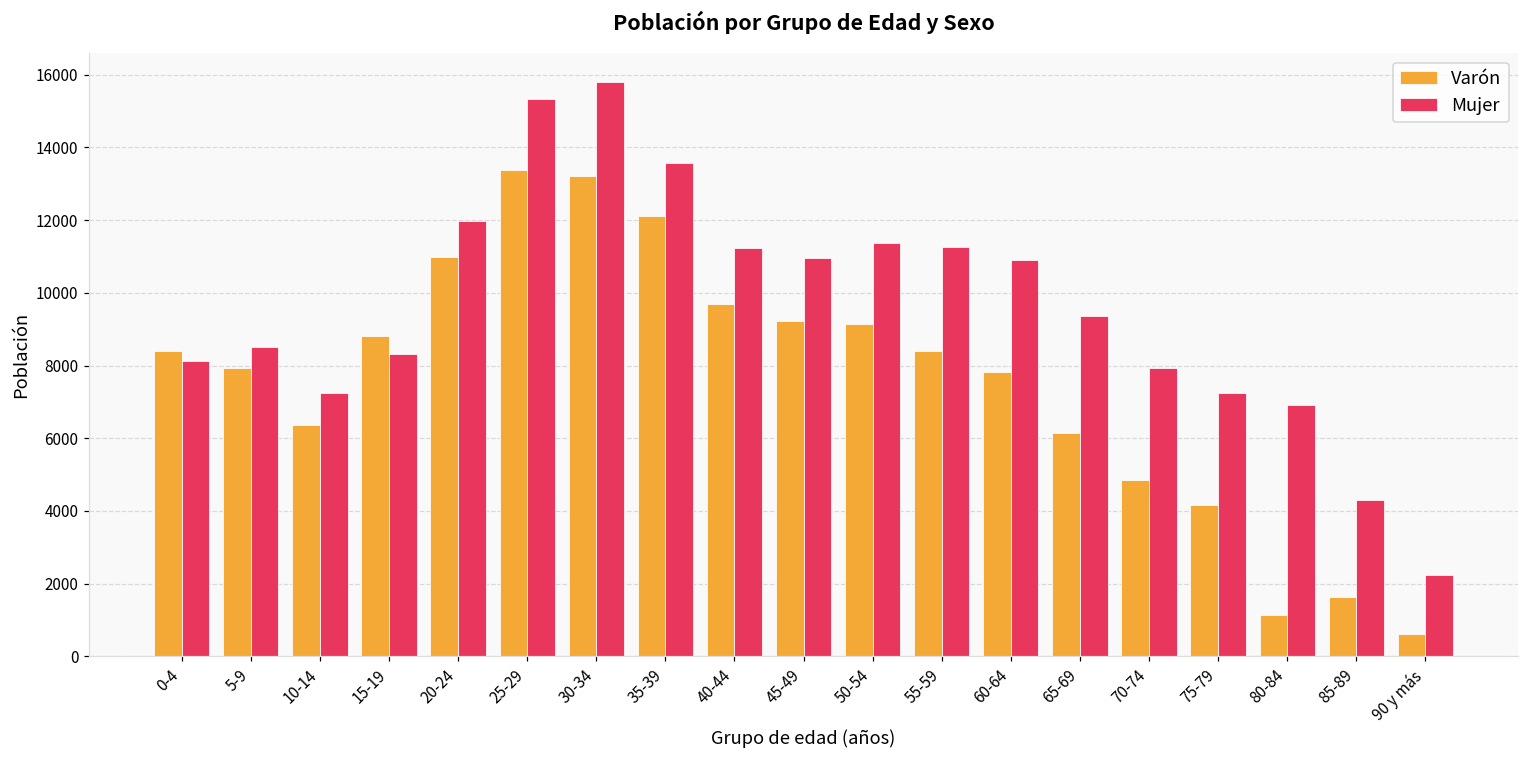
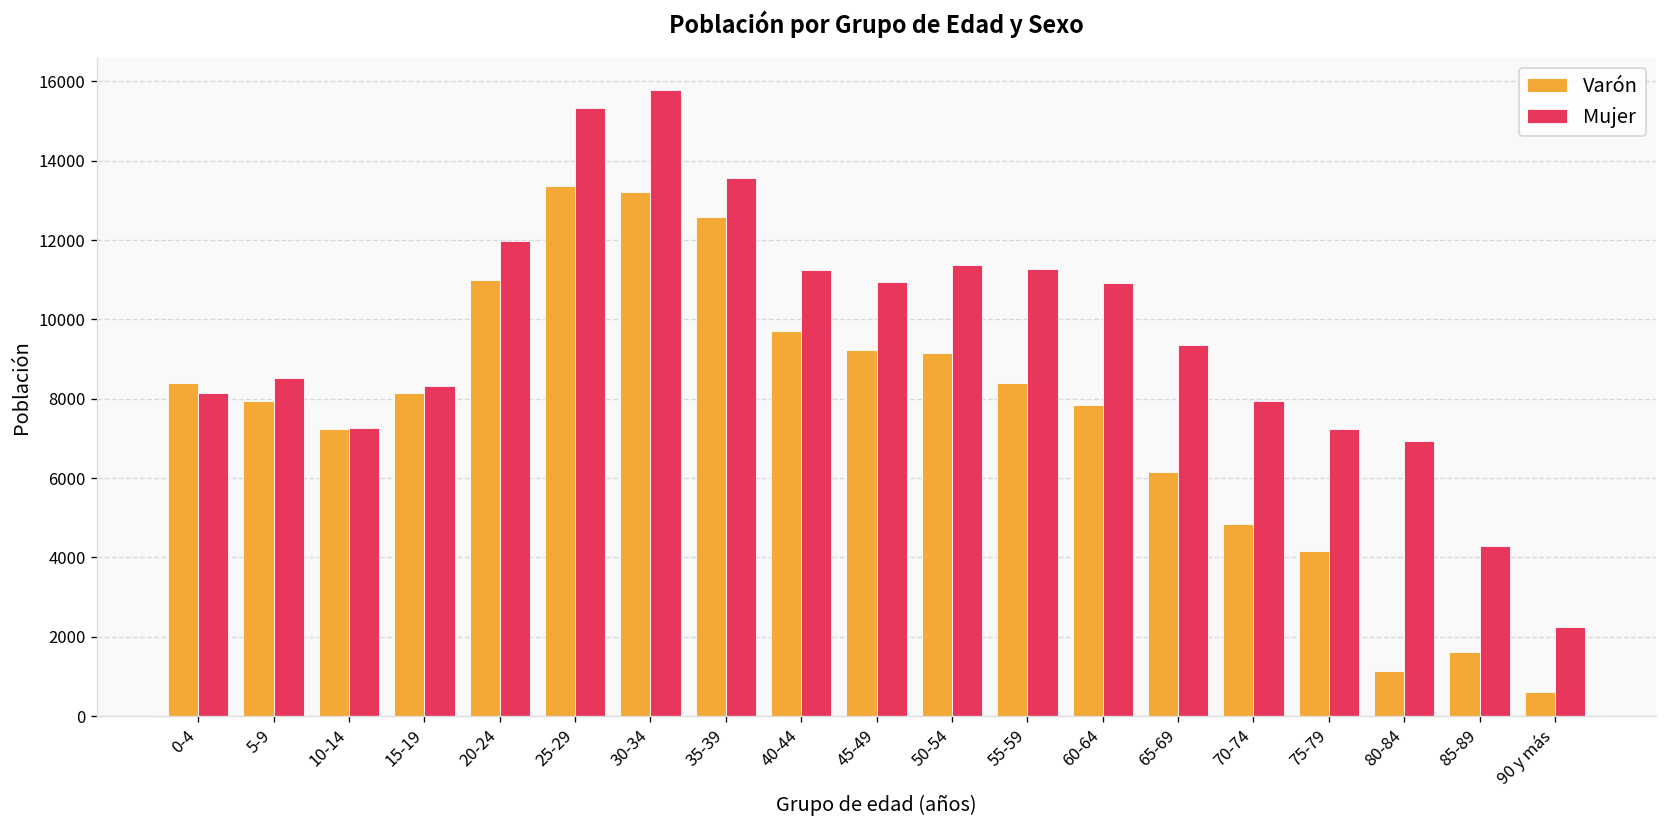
  {
    "Varón": {
      "0-4": 8400,
      "5-9": 7900,
-     "10-14": 6400,
-     "15-19": 8800,
+     "10-14": 7200,
+     "15-19": 8200,
      "20-24": 11000,
      "25-29": 13400,
      "30-34": 13200,
-     "35-39": 12100,
+     "35-39": 12600,
      "40-44": 9700,
      "45-49": 9200,
      "50-54": 9100,
      "55-59": 8400,
      "60-64": 7800,
      "65-69": 6200,
      "70-74": 4800,
      "75-79": 4200,
      "80-84": 1100,
      "85-89": 1600,
      "90 y más": 600
    },
    "Mujer": {
      "0-4": 8100,
      "5-9": 8500,
      "10-14": 7300,
      "15-19": 8300,
      "20-24": 12000,
      "25-29": 15300,
      "30-34": 15800,
      "35-39": 13600,
      "40-44": 11200,
      "45-49": 10900,
      "50-54": 11400,
      "55-59": 11300,
      "60-64": 10900,
      "65-69": 9400,
      "70-74": 7900,
      "75-79": 7200,
      "80-84": 6900,
      "85-89": 4300,
      "90 y más": 2200
    }
  }
